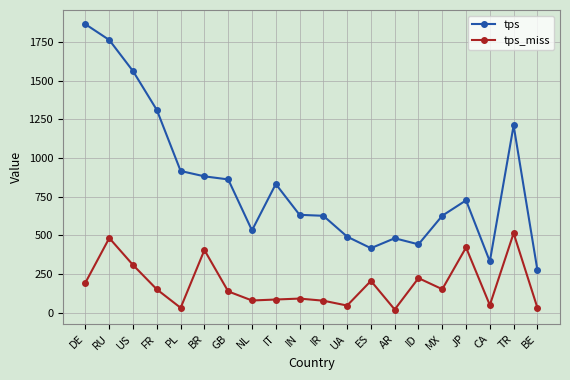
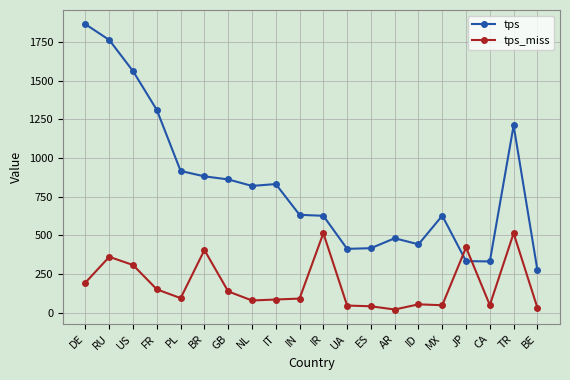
  {
    "tps": {
      "DE": 1870,
      "RU": 1760,
      "US": 1560,
      "FR": 1310,
      "PL": 920,
      "BR": 880,
      "GB": 860,
-     "NL": 530,
+     "NL": 820,
      "IT": 830,
      "IN": 630,
      "IR": 630,
-     "UA": 490,
+     "UA": 410,
      "ES": 420,
      "AR": 480,
      "ID": 440,
      "MX": 630,
-     "JP": 730,
+     "JP": 330,
      "CA": 330,
      "TR": 1210,
      "BE": 270
    },
    "tps_miss": {
      "DE": 190,
-     "RU": 480,
+     "RU": 360,
      "US": 310,
      "FR": 150,
-     "PL": 30,
+     "PL": 90,
      "BR": 400,
      "GB": 140,
      "NL": 80,
      "IT": 80,
      "IN": 90,
-     "IR": 80,
+     "IR": 510,
      "UA": 50,
-     "ES": 200,
+     "ES": 40,
      "AR": 20,
-     "ID": 220,
-     "MX": 150,
+     "ID": 50,
+     "MX": 50,
      "JP": 420,
      "CA": 50,
      "TR": 510,
      "BE": 30
    }
  }
